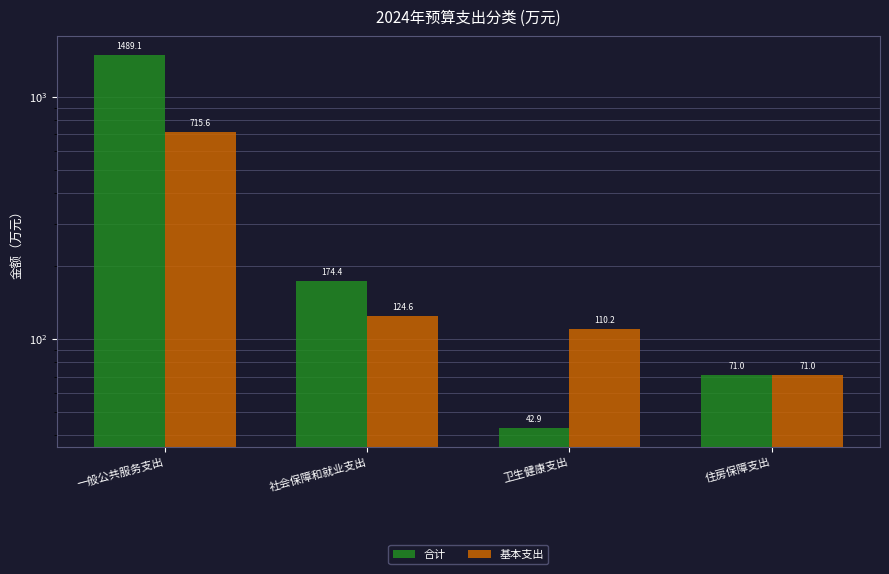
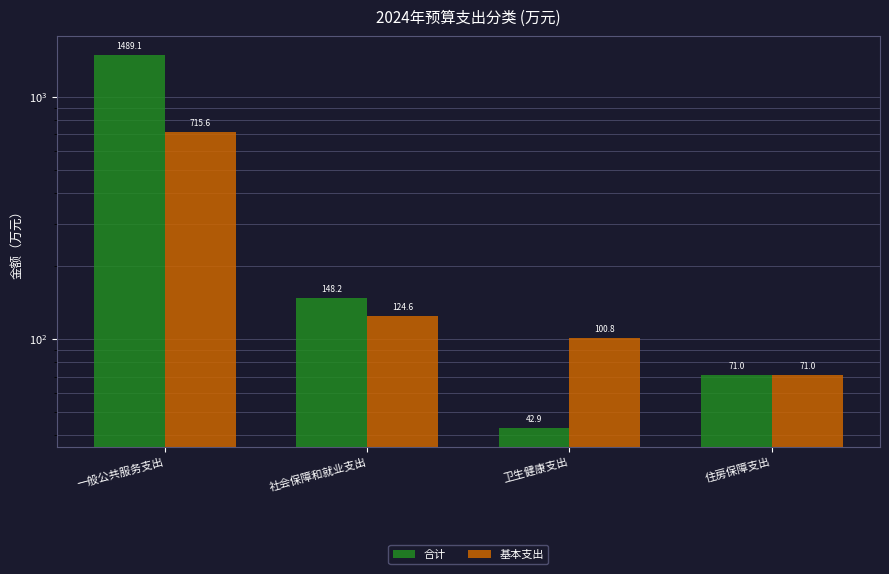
  {
    "合计": {
      "一般公共服务支出": 1489.1,
-     "社会保障和就业支出": 174.4,
+     "社会保障和就业支出": 148.2,
      "卫生健康支出": 42.9,
      "住房保障支出": 71.0
    },
    "基本支出": {
      "一般公共服务支出": 715.6,
      "社会保障和就业支出": 124.6,
-     "卫生健康支出": 110.2,
+     "卫生健康支出": 100.8,
      "住房保障支出": 71.0
    }
  }
